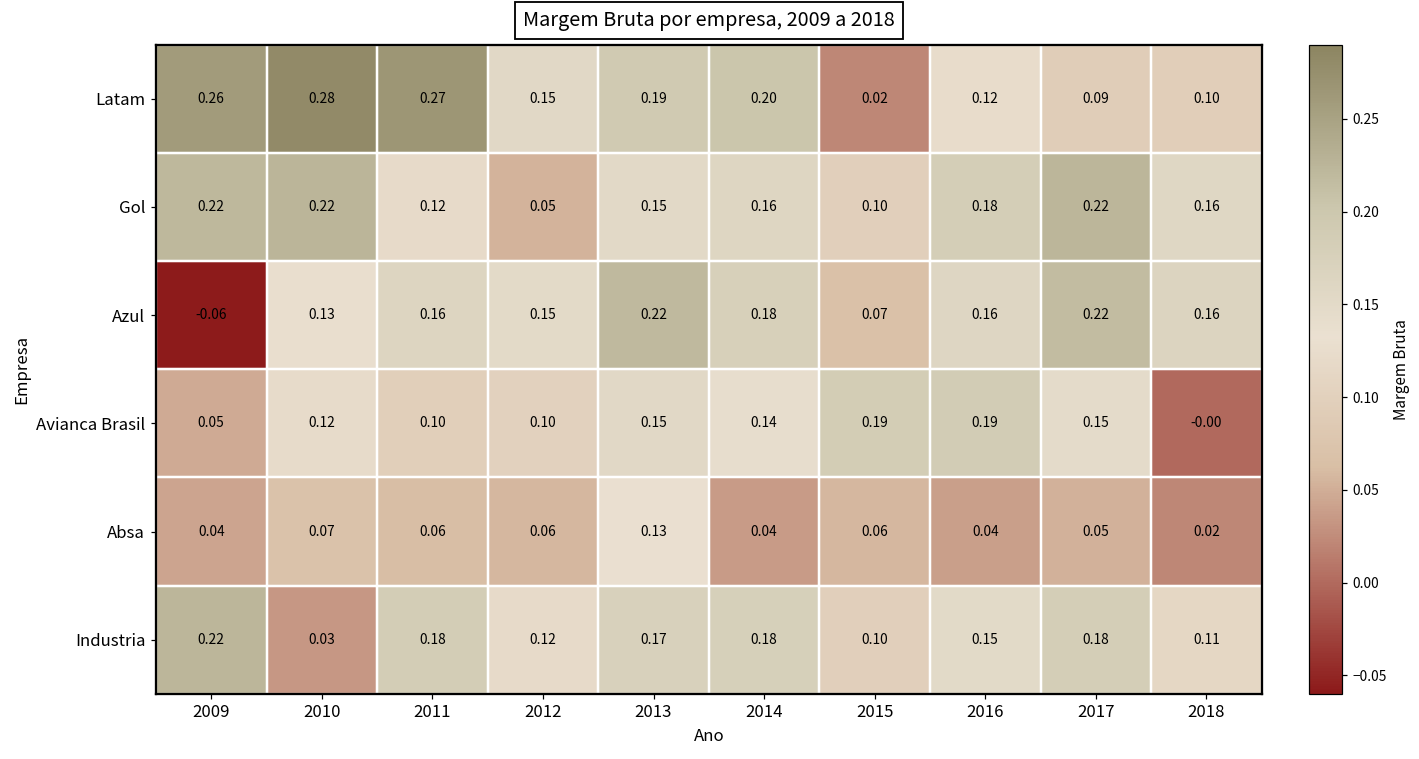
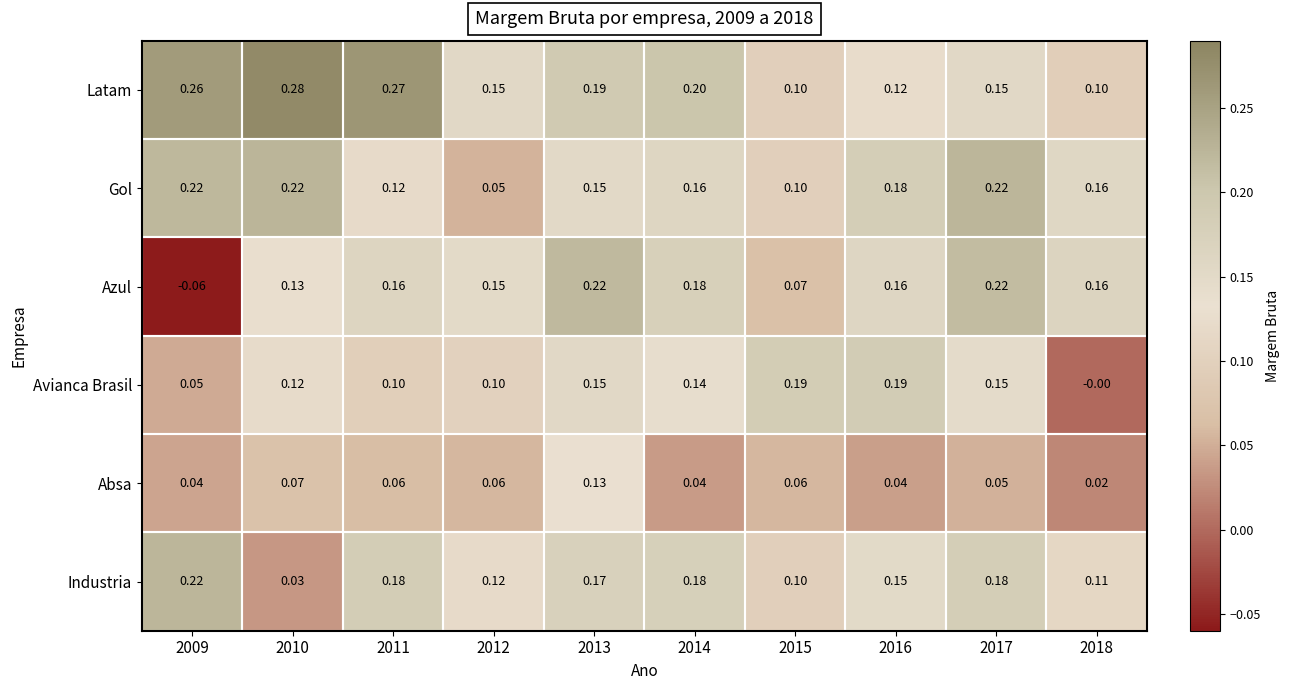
  {
    "Latam": {
      "2009": 0.26,
      "2010": 0.28,
      "2011": 0.27,
      "2012": 0.15,
      "2013": 0.19,
      "2014": 0.20,
-     "2015": 0.02,
+     "2015": 0.10,
      "2016": 0.12,
-     "2017": 0.09,
+     "2017": 0.15,
      "2018": 0.10
    },
    "Gol": {
      "2009": 0.22,
      "2010": 0.22,
      "2011": 0.12,
      "2012": 0.05,
      "2013": 0.15,
      "2014": 0.16,
      "2015": 0.10,
      "2016": 0.18,
      "2017": 0.22,
      "2018": 0.16
    },
    "Azul": {
      "2009": -0.06,
      "2010": 0.13,
      "2011": 0.16,
      "2012": 0.15,
      "2013": 0.22,
      "2014": 0.18,
      "2015": 0.07,
      "2016": 0.16,
      "2017": 0.22,
      "2018": 0.16
    },
    "Avianca Brasil": {
      "2009": 0.05,
      "2010": 0.12,
      "2011": 0.10,
      "2012": 0.10,
      "2013": 0.15,
      "2014": 0.14,
      "2015": 0.19,
      "2016": 0.19,
      "2017": 0.15,
      "2018": -0.00
    },
    "Absa": {
      "2009": 0.04,
      "2010": 0.07,
      "2011": 0.06,
      "2012": 0.06,
      "2013": 0.13,
      "2014": 0.04,
      "2015": 0.06,
      "2016": 0.04,
      "2017": 0.05,
      "2018": 0.02
    },
    "Industria": {
      "2009": 0.22,
      "2010": 0.03,
      "2011": 0.18,
      "2012": 0.12,
      "2013": 0.17,
      "2014": 0.18,
      "2015": 0.10,
      "2016": 0.15,
      "2017": 0.18,
      "2018": 0.11
    }
  }
